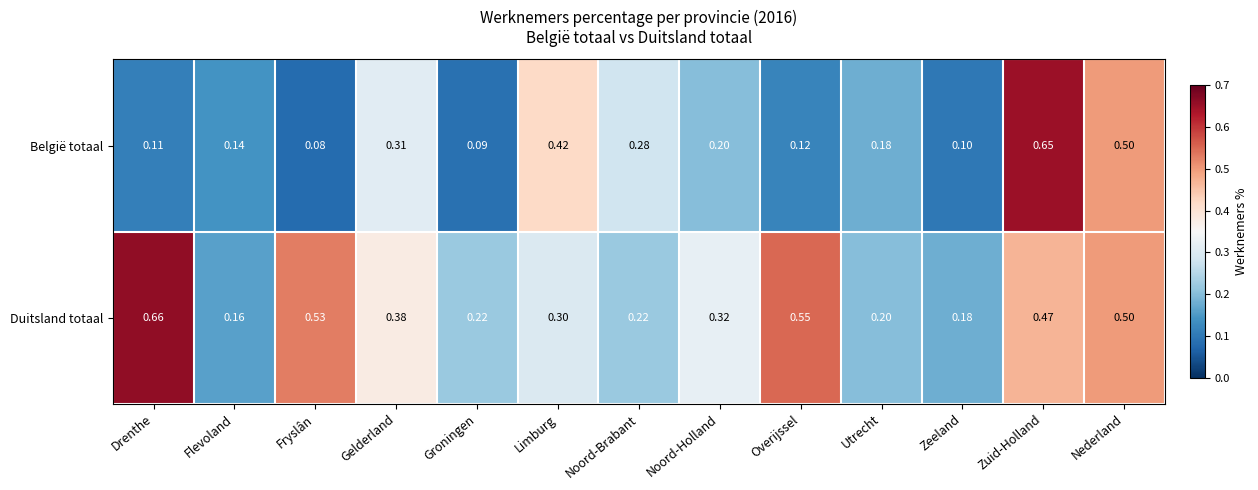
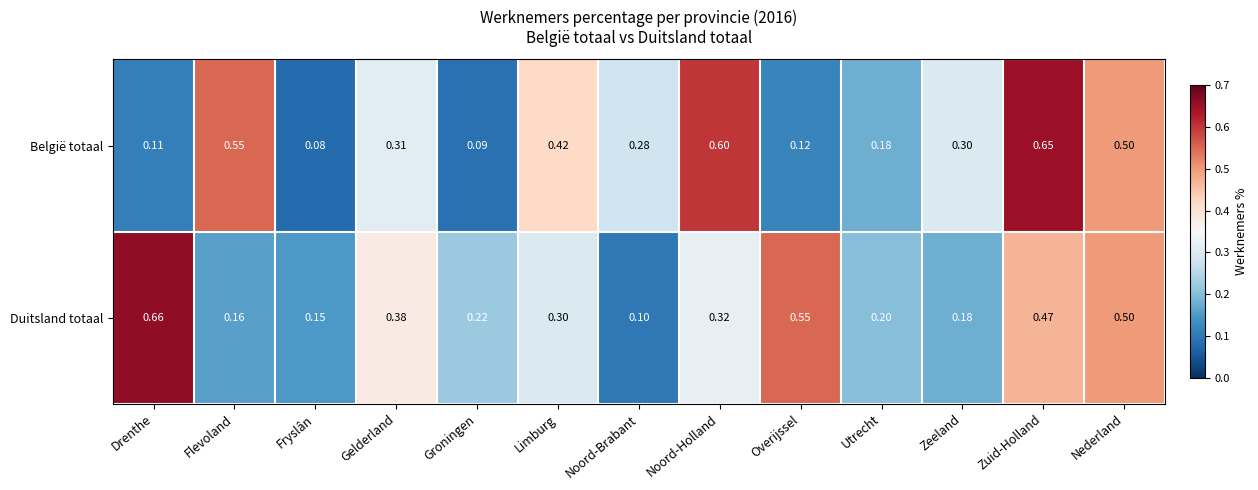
  {
    "België totaal": {
      "Drenthe": 0.11,
-     "Flevoland": 0.14,
+     "Flevoland": 0.55,
      "Fryslân": 0.08,
      "Gelderland": 0.31,
      "Groningen": 0.09,
      "Limburg": 0.42,
      "Noord-Brabant": 0.28,
-     "Noord-Holland": 0.20,
+     "Noord-Holland": 0.60,
      "Overijssel": 0.12,
      "Utrecht": 0.18,
-     "Zeeland": 0.10,
+     "Zeeland": 0.30,
      "Zuid-Holland": 0.65,
      "Nederland": 0.50
    },
    "Duitsland totaal": {
      "Drenthe": 0.66,
      "Flevoland": 0.16,
-     "Fryslân": 0.53,
+     "Fryslân": 0.15,
      "Gelderland": 0.38,
      "Groningen": 0.22,
      "Limburg": 0.30,
-     "Noord-Brabant": 0.22,
+     "Noord-Brabant": 0.10,
      "Noord-Holland": 0.32,
      "Overijssel": 0.55,
      "Utrecht": 0.20,
      "Zeeland": 0.18,
      "Zuid-Holland": 0.47,
      "Nederland": 0.50
    }
  }
